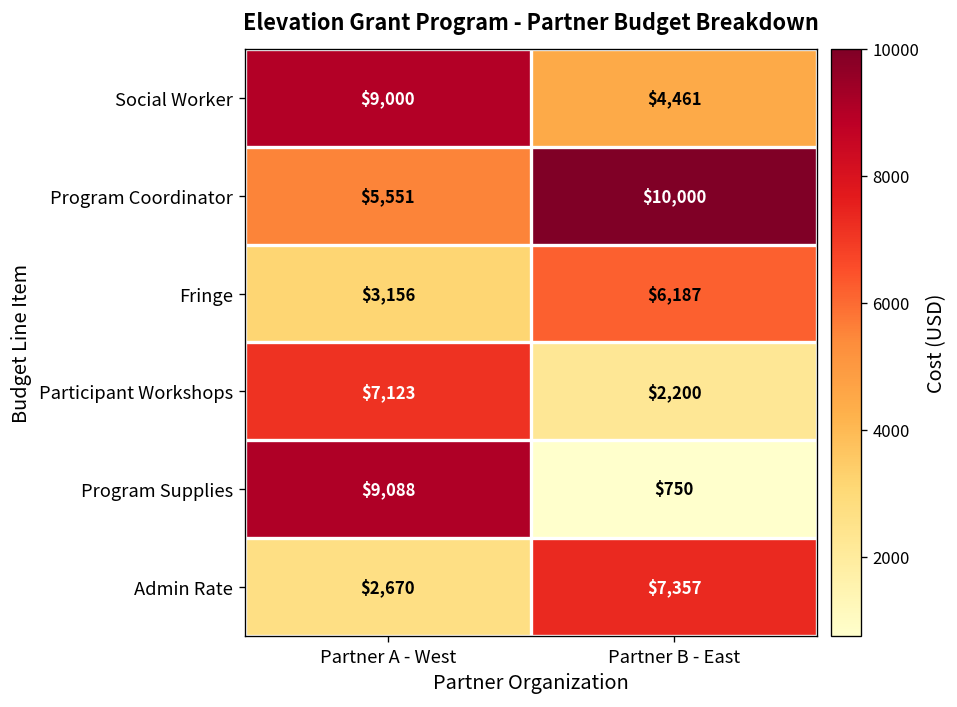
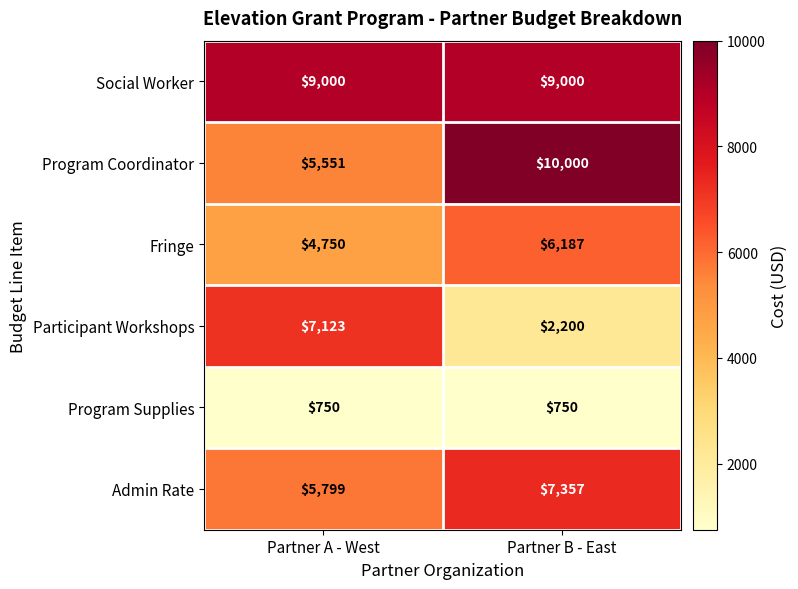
  {
    "Social Worker": {
      "Partner A - West": "$9,000",
-     "Partner B - East": "$4,461"
+     "Partner B - East": "$9,000"
    },
    "Program Coordinator": {
      "Partner A - West": "$5,551",
      "Partner B - East": "$10,000"
    },
    "Fringe": {
-     "Partner A - West": "$3,156",
+     "Partner A - West": "$4,750",
      "Partner B - East": "$6,187"
    },
    "Participant Workshops": {
      "Partner A - West": "$7,123",
      "Partner B - East": "$2,200"
    },
    "Program Supplies": {
-     "Partner A - West": "$9,088",
+     "Partner A - West": "$750",
      "Partner B - East": "$750"
    },
    "Admin Rate": {
-     "Partner A - West": "$2,670",
+     "Partner A - West": "$5,799",
      "Partner B - East": "$7,357"
    }
  }
